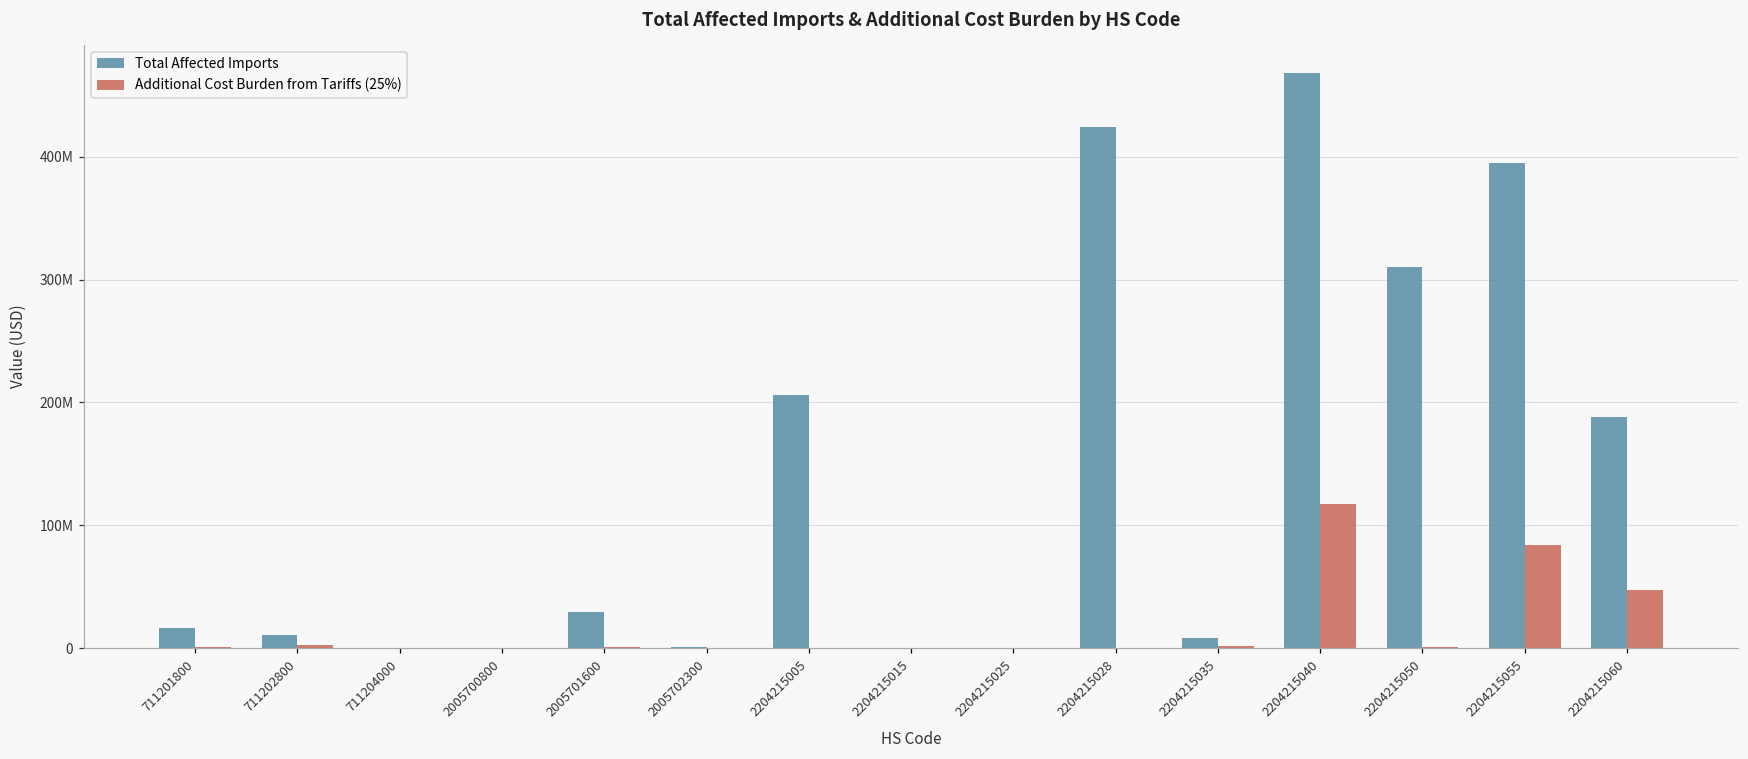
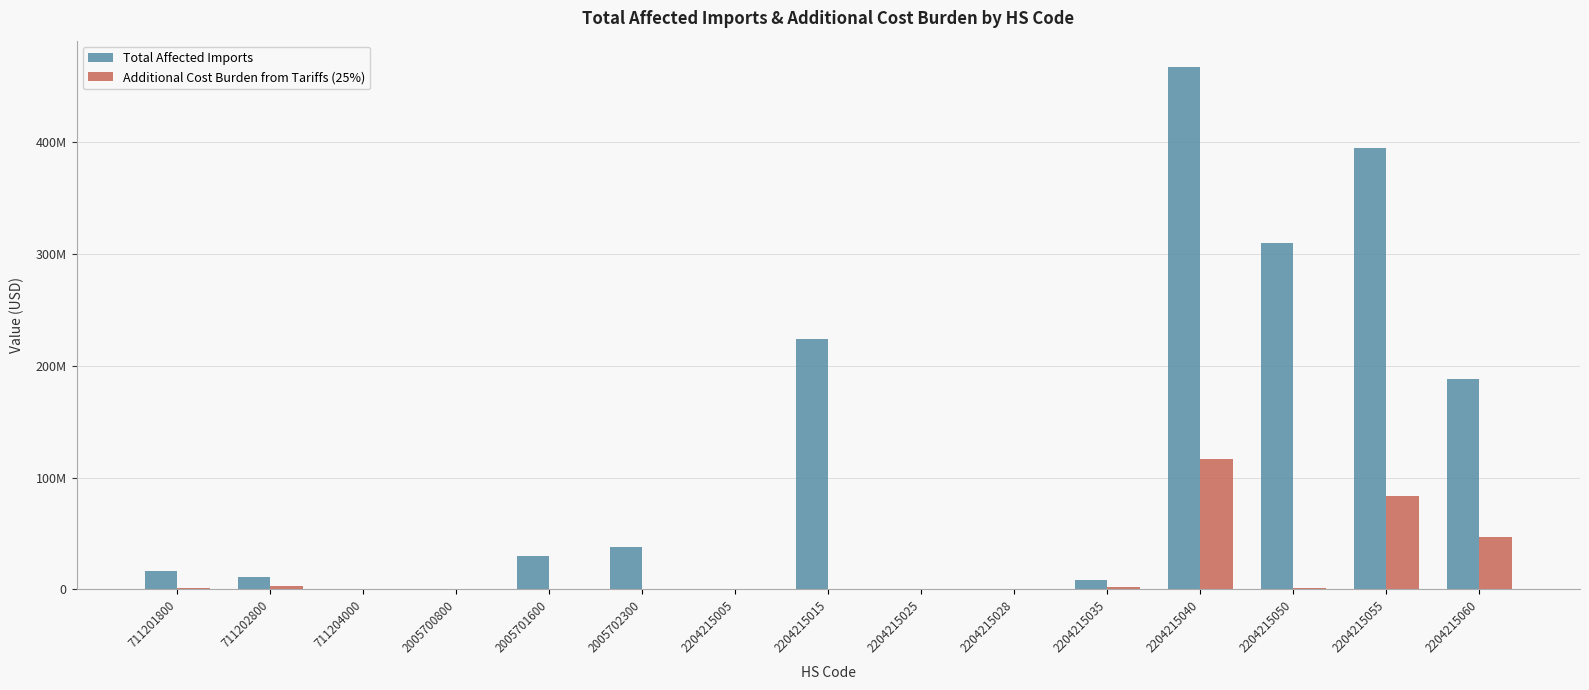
  {
    "Total Affected Imports": {
      "711201800": 16000000,
      "711202800": 11000000,
      "2005701600": 30000000,
-     "2005702300": 1000000,
-     "2204215005": 206000000,
-     "2204215015": 0,
-     "2204215028": 424000000,
+     "2005702300": 38000000,
+     "2204215005": 0,
+     "2204215015": 224000000,
+     "2204215028": 0,
      "2204215035": 8000000,
      "2204215040": 468000000,
      "2204215050": 310000000,
      "2204215055": 395000000,
      "2204215060": 188000000
    },
    "Additional Cost Burden from Tariffs (25%)": {
      "711202800": 3000000,
      "2204215040": 117000000,
      "2204215055": 84000000,
      "2204215060": 47000000
    }
  }
